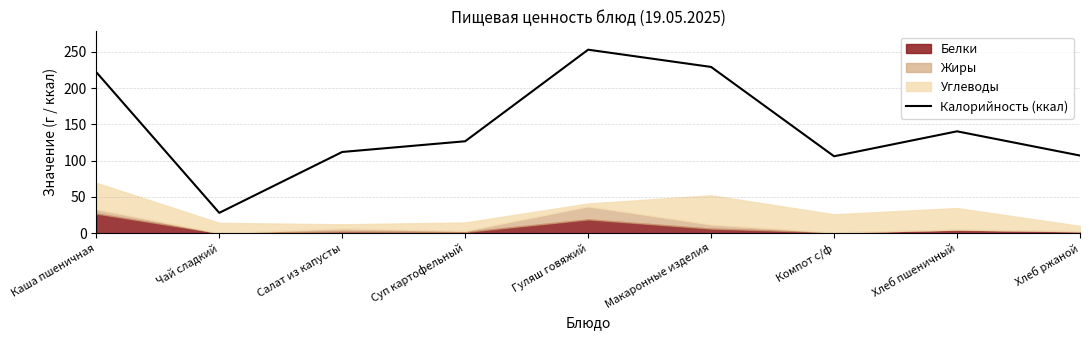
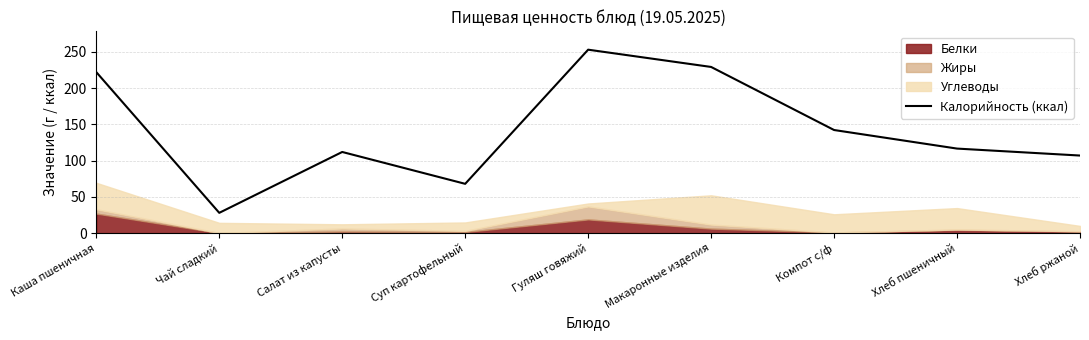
  {
    "Калорийность (ккал)": {
      "Каша пшеничная": 220,
      "Чай сладкий": 30,
      "Салат из капусты": 110,
-     "Суп картофельный": 130,
+     "Суп картофельный": 70,
      "Гуляш говяжий": 250,
      "Макаронные изделия": 230,
-     "Компот с/ф": 110,
-     "Хлеб пшеничный": 140,
+     "Компот с/ф": 140,
+     "Хлеб пшеничный": 120,
      "Хлеб ржаной": 110
    },
    "Белки": {
      "Каша пшеничная": 30,
      "Гуляш говяжий": 20,
      "Макаронные изделия": 10
    },
    "Жиры": {
      "Каша пшеничная": 10,
      "Салат из капусты": 0,
      "Гуляш говяжий": 20,
      "Макаронные изделия": 10
    },
    "Углеводы": {
      "Каша пшеничная": 40,
      "Чай сладкий": 10,
      "Салат из капусты": 10,
      "Суп картофельный": 10,
      "Гуляш говяжий": 0,
      "Макаронные изделия": 40,
      "Компот с/ф": 30,
      "Хлеб пшеничный": 30,
      "Хлеб ржаной": 10
    }
  }
